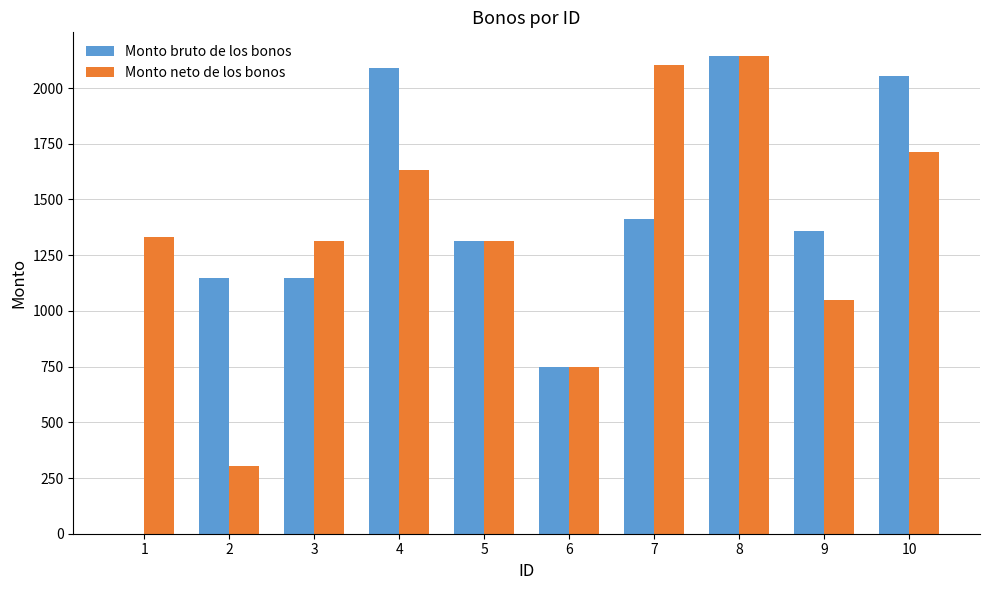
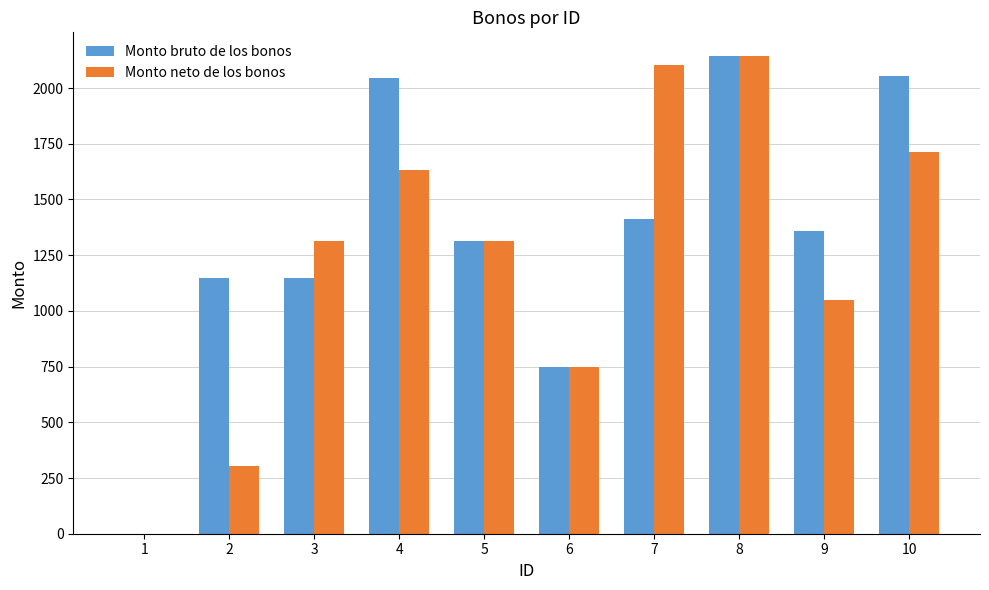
  {
    "Monto bruto de los bonos": {
      "1": 0,
      "2": 1150,
      "3": 1150,
-     "4": 2090,
+     "4": 2040,
      "5": 1310,
      "6": 750,
      "7": 1410,
      "8": 2140,
      "9": 1360,
      "10": 2060
    },
    "Monto neto de los bonos": {
-     "1": 1330,
+     "1": 0,
      "2": 300,
      "3": 1320,
      "4": 1630,
      "5": 1310,
      "6": 750,
      "7": 2110,
      "8": 2140,
      "9": 1050,
      "10": 1710
    }
  }
